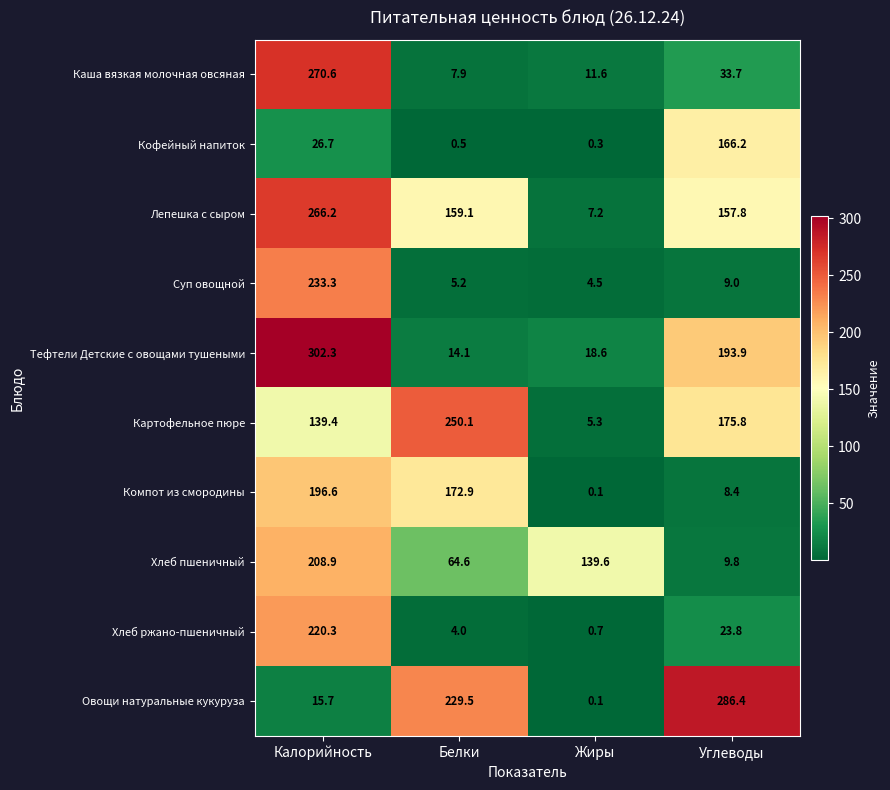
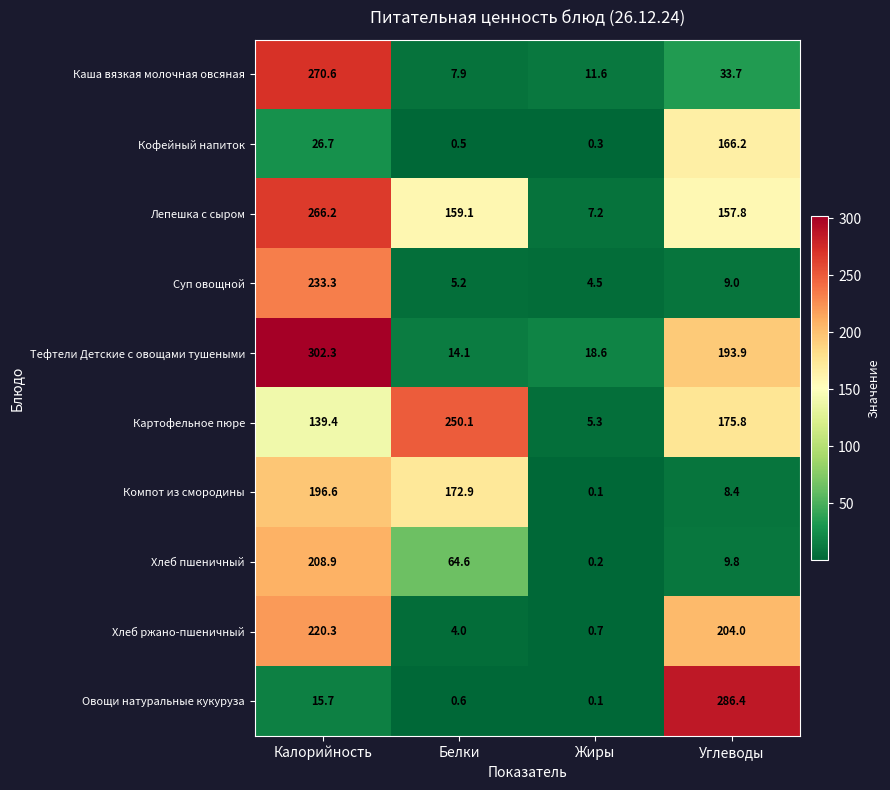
  {
    "Каша вязкая молочная овсяная": {
      "Калорийность": 270.6,
      "Белки": 7.9,
      "Жиры": 11.6,
      "Углеводы": 33.7
    },
    "Кофейный напиток": {
      "Калорийность": 26.7,
      "Белки": 0.5,
      "Жиры": 0.3,
      "Углеводы": 166.2
    },
    "Лепешка с сыром": {
      "Калорийность": 266.2,
      "Белки": 159.1,
      "Жиры": 7.2,
      "Углеводы": 157.8
    },
    "Суп овощной": {
      "Калорийность": 233.3,
      "Белки": 5.2,
      "Жиры": 4.5,
      "Углеводы": 9.0
    },
    "Тефтели Детские с овощами тушеными": {
      "Калорийность": 302.3,
      "Белки": 14.1,
      "Жиры": 18.6,
      "Углеводы": 193.9
    },
    "Картофельное пюре": {
      "Калорийность": 139.4,
      "Белки": 250.1,
      "Жиры": 5.3,
      "Углеводы": 175.8
    },
    "Компот из смородины": {
      "Калорийность": 196.6,
      "Белки": 172.9,
      "Жиры": 0.1,
      "Углеводы": 8.4
    },
    "Хлеб пшеничный": {
      "Калорийность": 208.9,
      "Белки": 64.6,
-     "Жиры": 139.6,
+     "Жиры": 0.2,
      "Углеводы": 9.8
    },
    "Хлеб ржано-пшеничный": {
      "Калорийность": 220.3,
      "Белки": 4.0,
      "Жиры": 0.7,
-     "Углеводы": 23.8
+     "Углеводы": 204.0
    },
    "Овощи натуральные кукуруза": {
      "Калорийность": 15.7,
-     "Белки": 229.5,
+     "Белки": 0.6,
      "Жиры": 0.1,
      "Углеводы": 286.4
    }
  }
